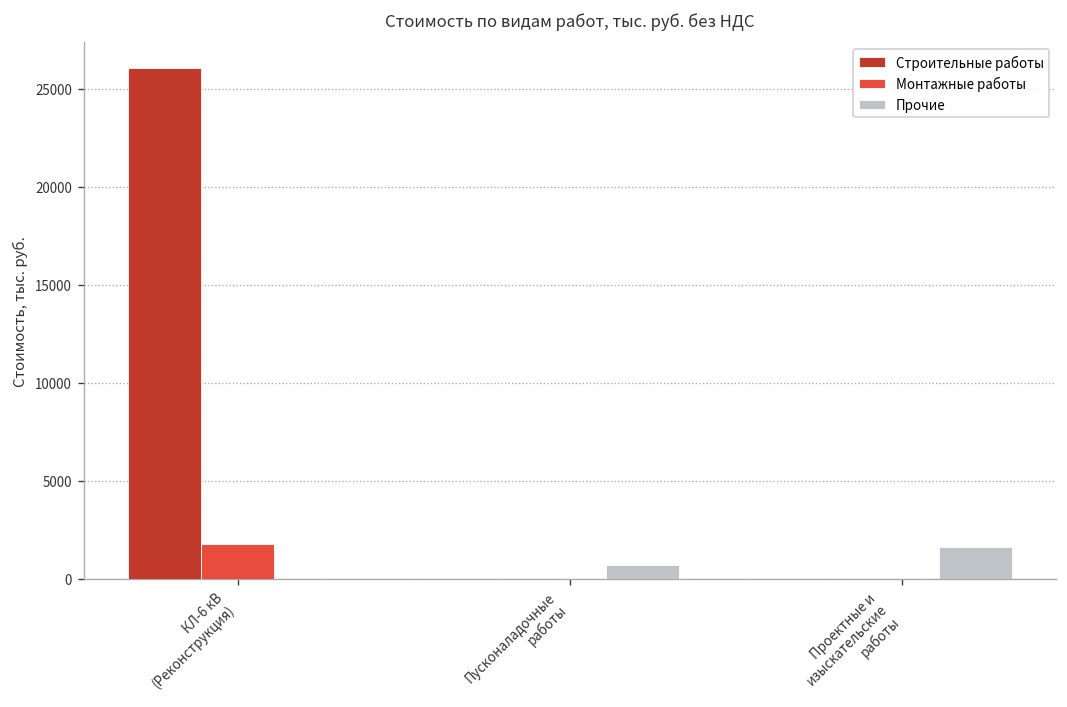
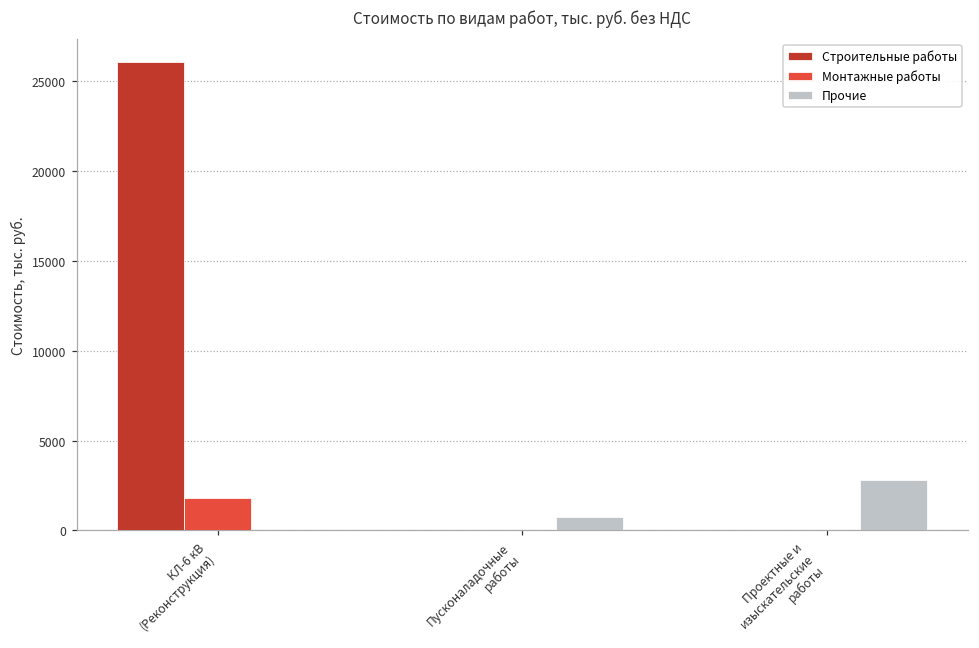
  {
    "Прочие": {
      "КЛ-6 кВ (Реконструкция)": 0,
      "Пусконаладочные работы": 700,
-     "Проектные и изыскательские работы": 1600
+     "Проектные и изыскательские работы": 2800
    }
  }
